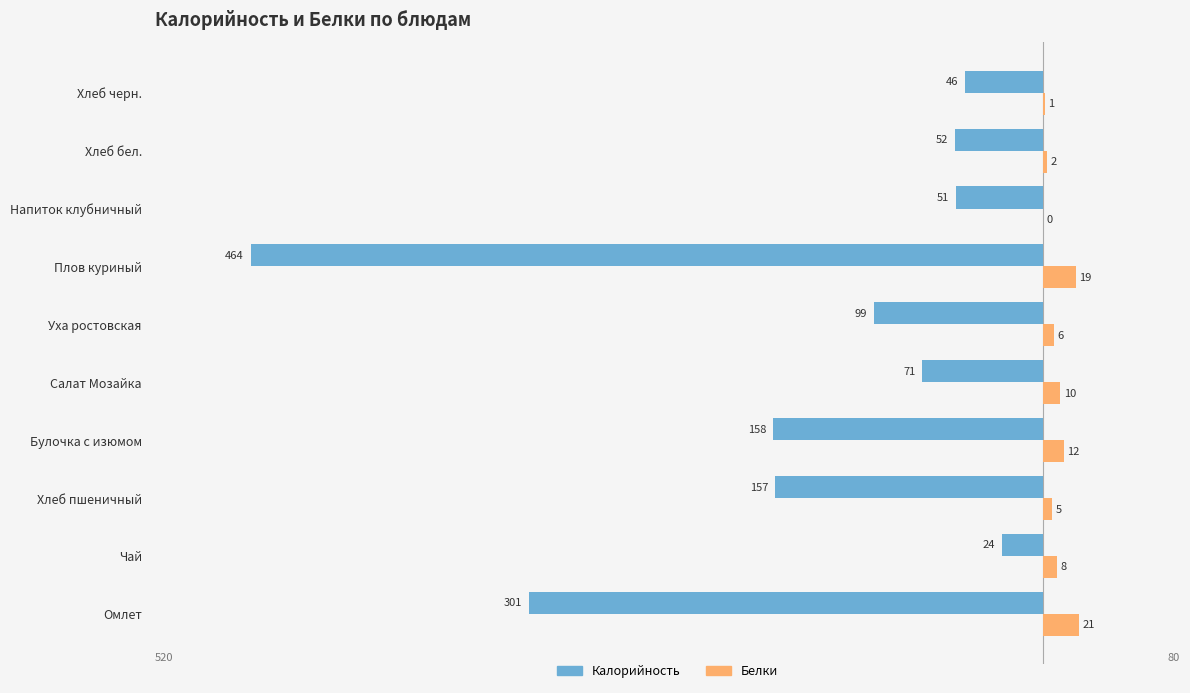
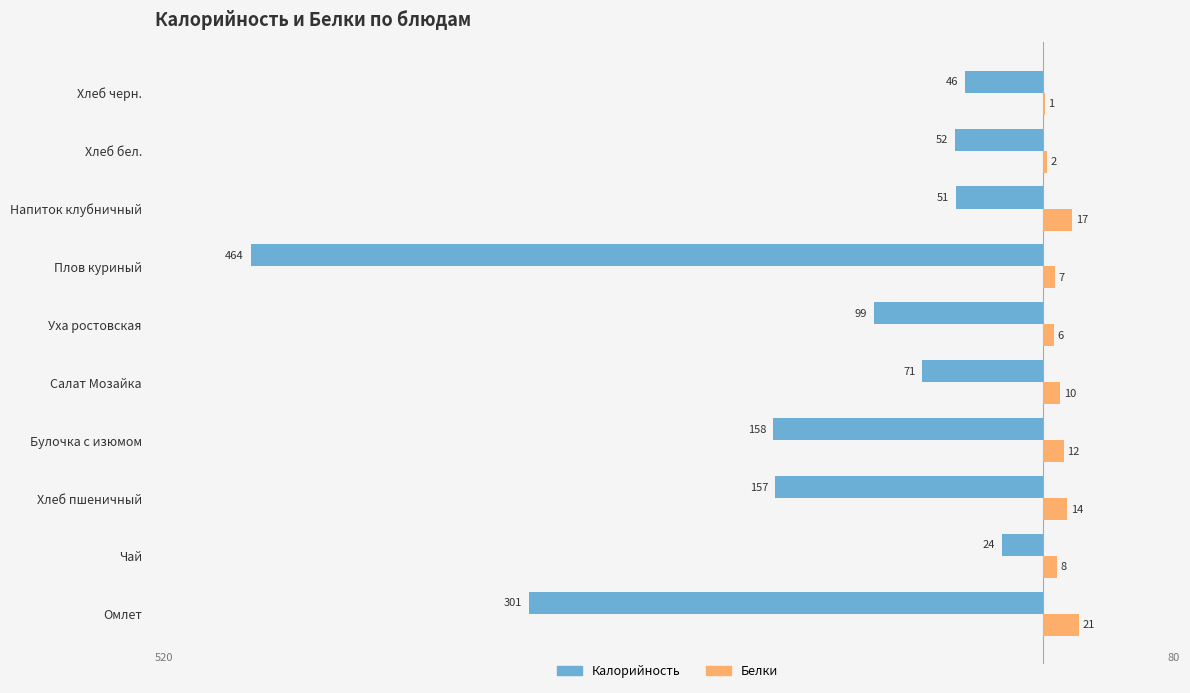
  {
    "Белки": {
      "Хлеб черн.": 1,
      "Хлеб бел.": 2,
-     "Напиток клубничный": 0,
-     "Плов куриный": 19,
+     "Напиток клубничный": 17,
+     "Плов куриный": 7,
      "Уха ростовская": 6,
      "Салат Мозайка": 10,
      "Булочка с изюмом": 12,
-     "Хлеб пшеничный": 5,
+     "Хлеб пшеничный": 14,
      "Чай": 8,
      "Омлет": 21
    }
  }
